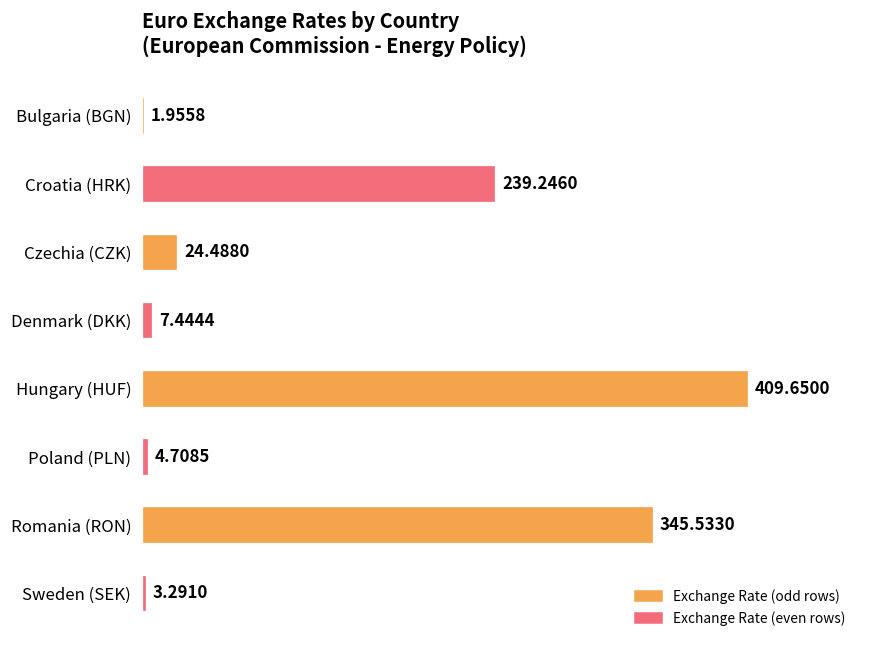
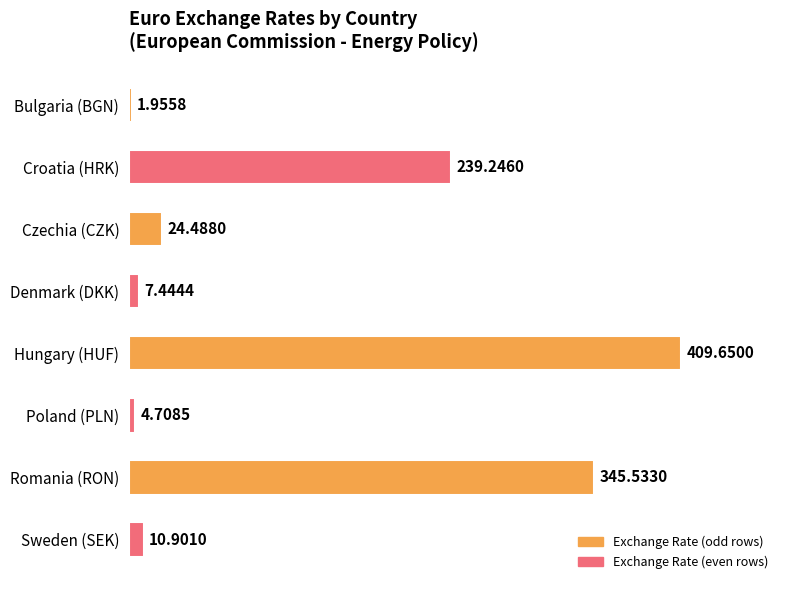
  {
    "Bulgaria (BGN)": 1.9558,
    "Croatia (HRK)": 239.2460,
    "Czechia (CZK)": 24.4880,
    "Denmark (DKK)": 7.4444,
    "Hungary (HUF)": 409.6500,
    "Poland (PLN)": 4.7085,
    "Romania (RON)": 345.5330,
-   "Sweden (SEK)": 3.2910
+   "Sweden (SEK)": 10.9010
  }
